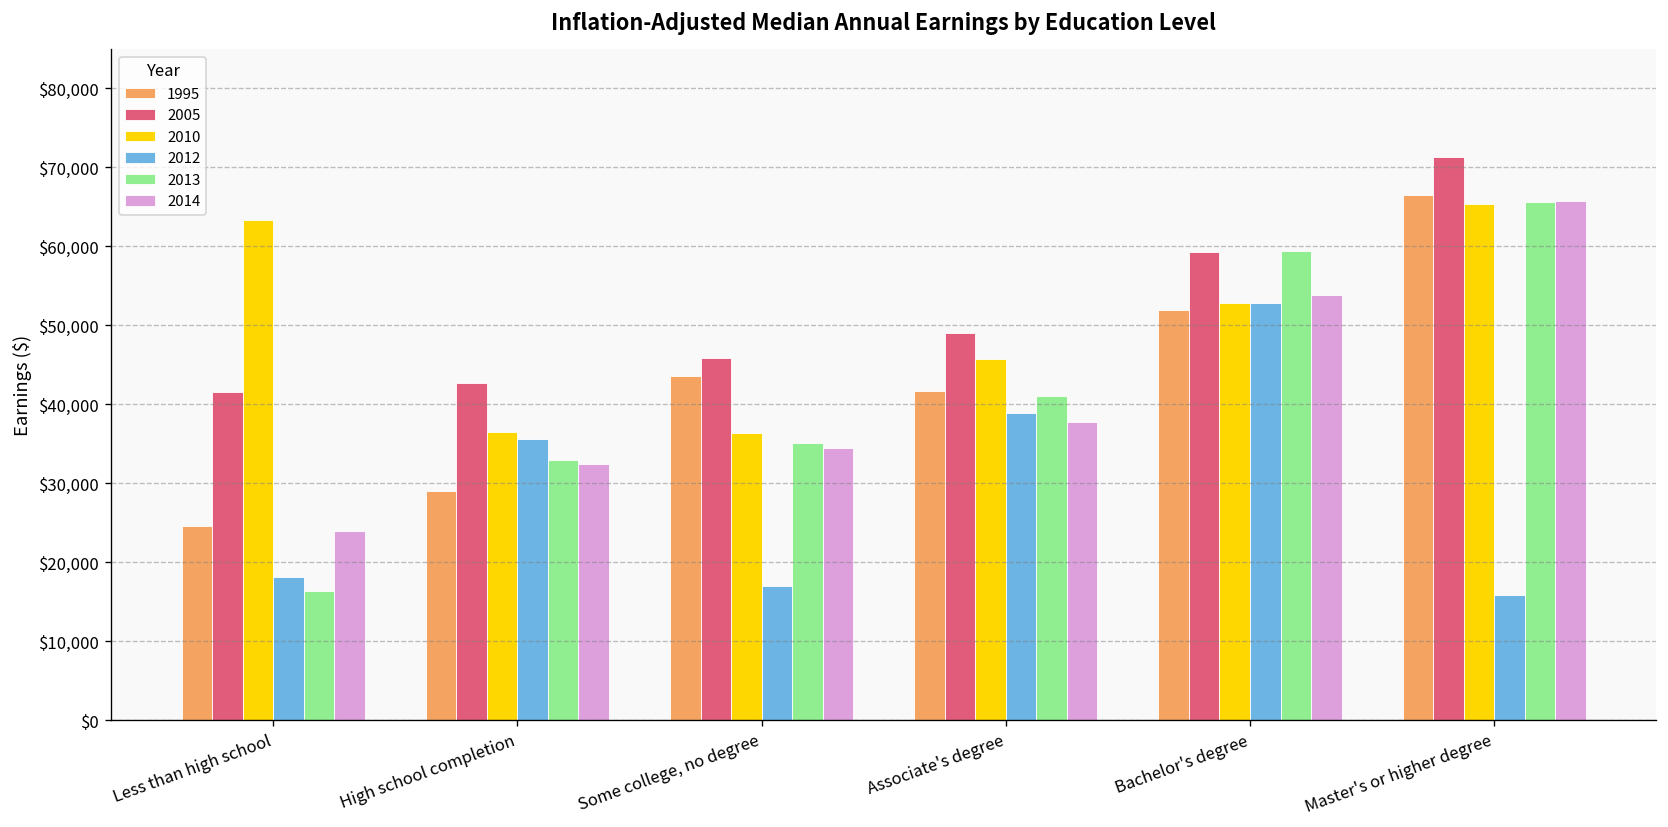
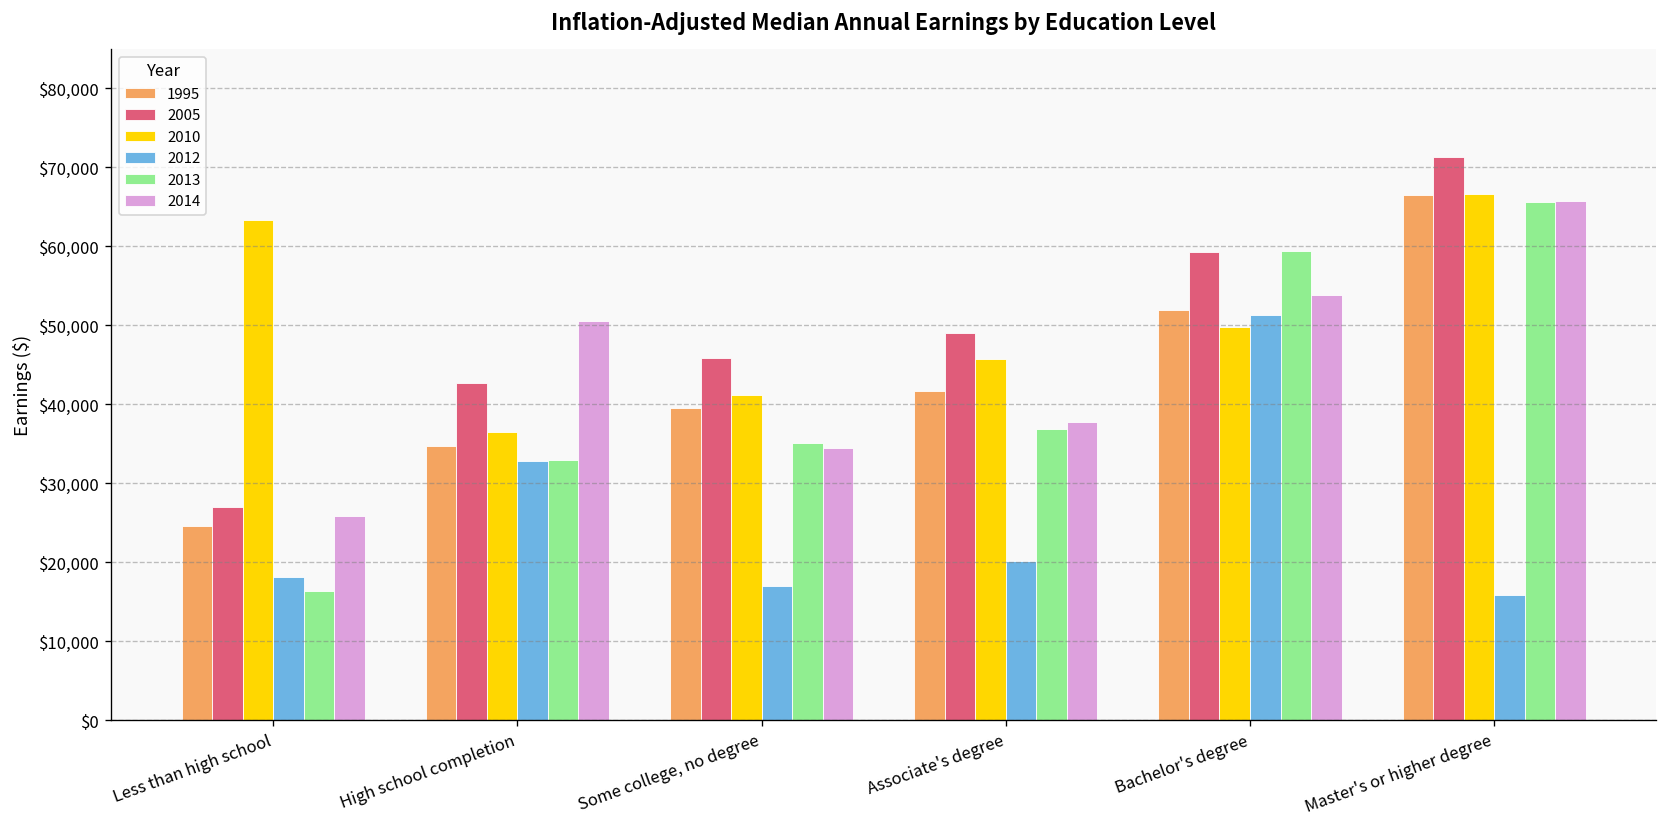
  {
    "1995": {
      "Less than high school": "$25,000",
-     "High school completion": "$29,000",
-     "Some college, no degree": "$44,000",
+     "High school completion": "$35,000",
+     "Some college, no degree": "$40,000",
      "Associate's degree": "$42,000",
      "Bachelor's degree": "$52,000",
      "Master's or higher degree": "$66,000"
    },
    "2005": {
-     "Less than high school": "$42,000",
+     "Less than high school": "$27,000",
      "High school completion": "$43,000",
      "Some college, no degree": "$46,000",
      "Associate's degree": "$49,000",
      "Bachelor's degree": "$59,000",
      "Master's or higher degree": "$71,000"
    },
    "2010": {
      "Less than high school": "$63,000",
      "High school completion": "$36,000",
-     "Some college, no degree": "$36,000",
+     "Some college, no degree": "$41,000",
      "Associate's degree": "$46,000",
-     "Bachelor's degree": "$53,000",
-     "Master's or higher degree": "$65,000"
+     "Bachelor's degree": "$50,000",
+     "Master's or higher degree": "$67,000"
    },
    "2012": {
      "Less than high school": "$18,000",
-     "High school completion": "$36,000",
+     "High school completion": "$33,000",
      "Some college, no degree": "$17,000",
-     "Associate's degree": "$39,000",
-     "Bachelor's degree": "$53,000",
+     "Associate's degree": "$20,000",
+     "Bachelor's degree": "$51,000",
      "Master's or higher degree": "$16,000"
    },
    "2013": {
      "Less than high school": "$16,000",
      "High school completion": "$33,000",
      "Some college, no degree": "$35,000",
-     "Associate's degree": "$41,000",
+     "Associate's degree": "$37,000",
      "Bachelor's degree": "$59,000",
      "Master's or higher degree": "$66,000"
    },
    "2014": {
-     "Less than high school": "$24,000",
-     "High school completion": "$32,000",
+     "Less than high school": "$26,000",
+     "High school completion": "$50,000",
      "Some college, no degree": "$34,000",
      "Associate's degree": "$38,000",
      "Bachelor's degree": "$54,000",
      "Master's or higher degree": "$66,000"
    }
  }
